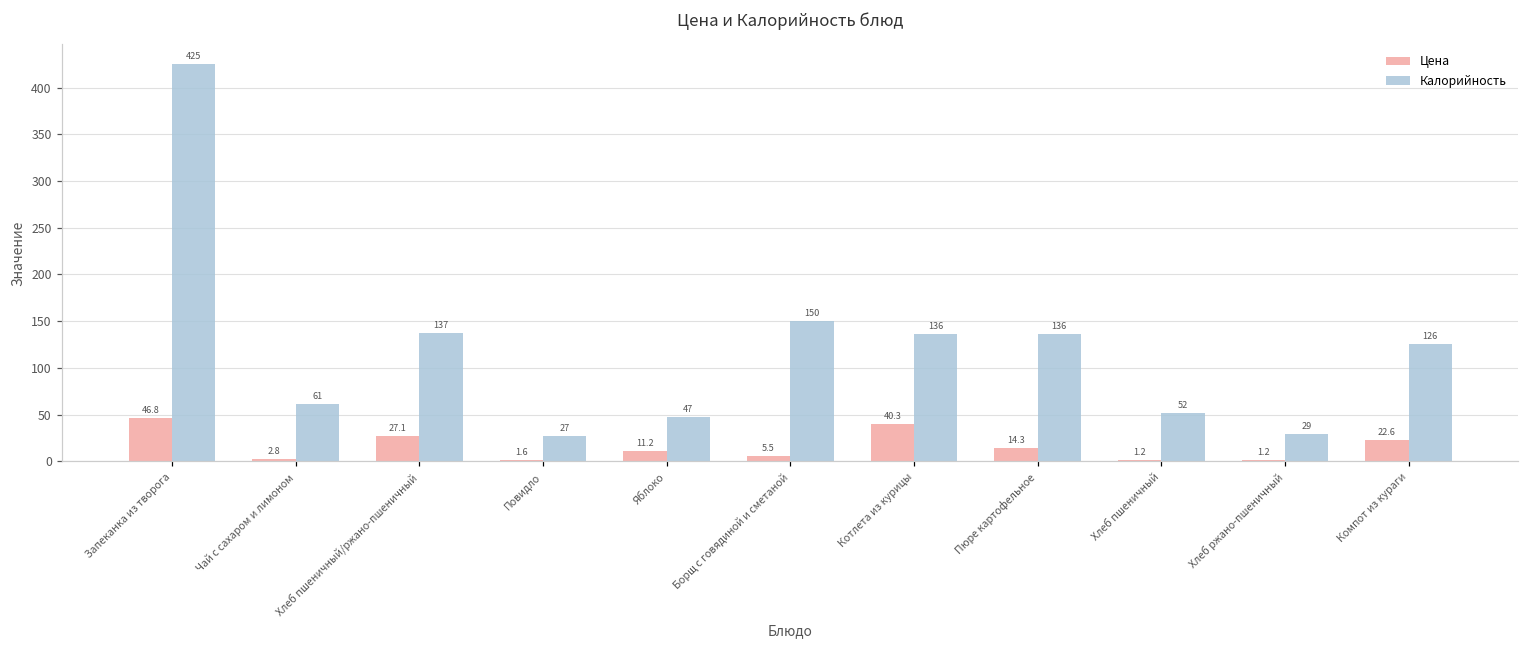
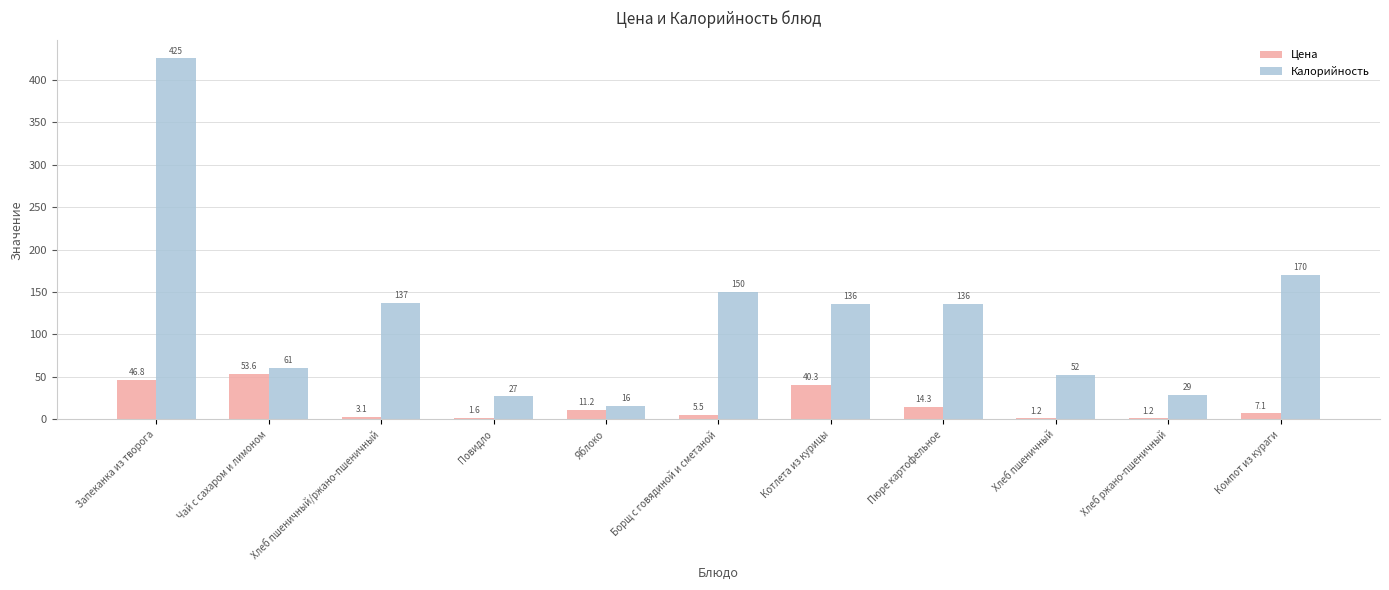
  {
    "Цена": {
      "Запеканка из творога": 46.8,
-     "Чай с сахаром и лимоном": 2.8,
-     "Хлеб пшеничный/ржано-пшеничный": 27.1,
+     "Чай с сахаром и лимоном": 53.6,
+     "Хлеб пшеничный/ржано-пшеничный": 3.1,
      "Повидло": 1.6,
      "Яблоко": 11.2,
      "Борщ с говядиной и сметаной": 5.5,
      "Котлета из курицы": 40.3,
      "Пюре картофельное": 14.3,
      "Хлеб пшеничный": 1.2,
      "Хлеб ржано-пшеничный": 1.2,
-     "Компот из кураги": 22.6
+     "Компот из кураги": 7.1
    },
    "Калорийность": {
      "Запеканка из творога": 425,
      "Чай с сахаром и лимоном": 61,
      "Хлеб пшеничный/ржано-пшеничный": 137,
      "Повидло": 27,
-     "Яблоко": 47,
+     "Яблоко": 16,
      "Борщ с говядиной и сметаной": 150,
      "Котлета из курицы": 136,
      "Пюре картофельное": 136,
      "Хлеб пшеничный": 52,
      "Хлеб ржано-пшеничный": 29,
-     "Компот из кураги": 126
+     "Компот из кураги": 170
    }
  }
